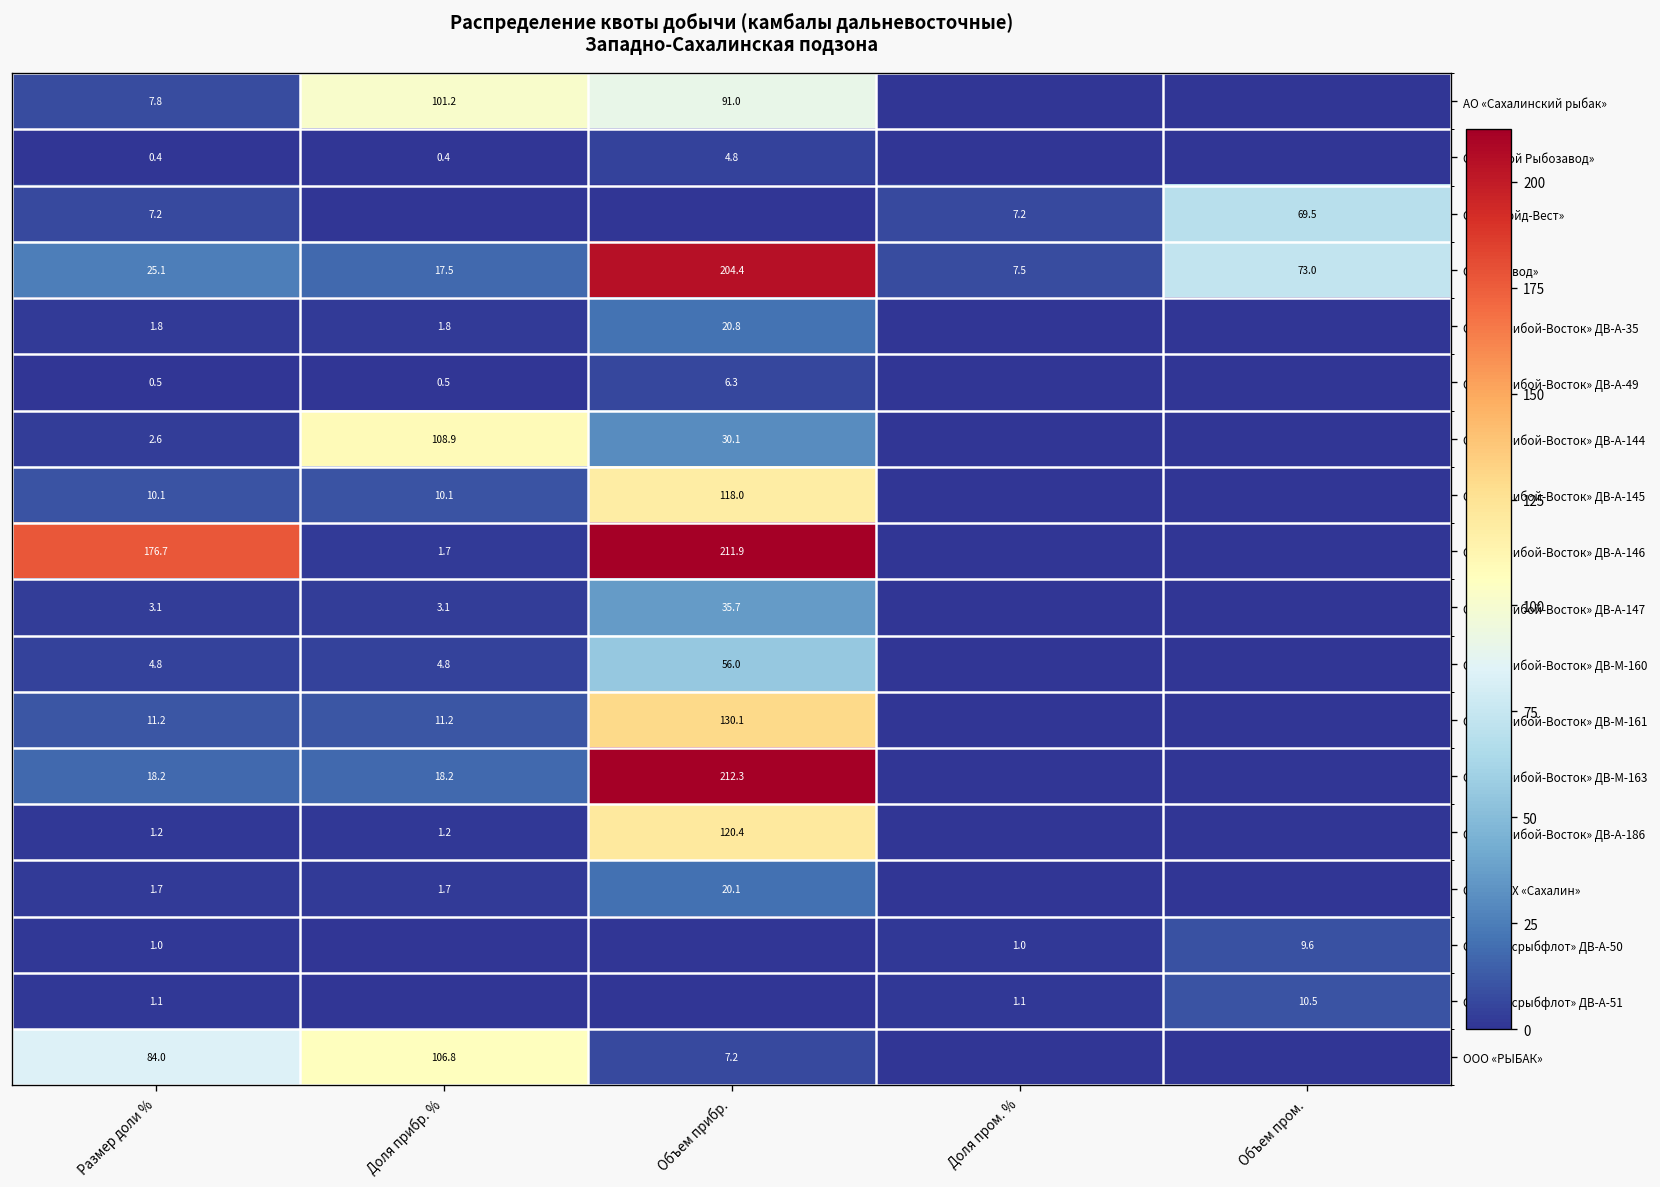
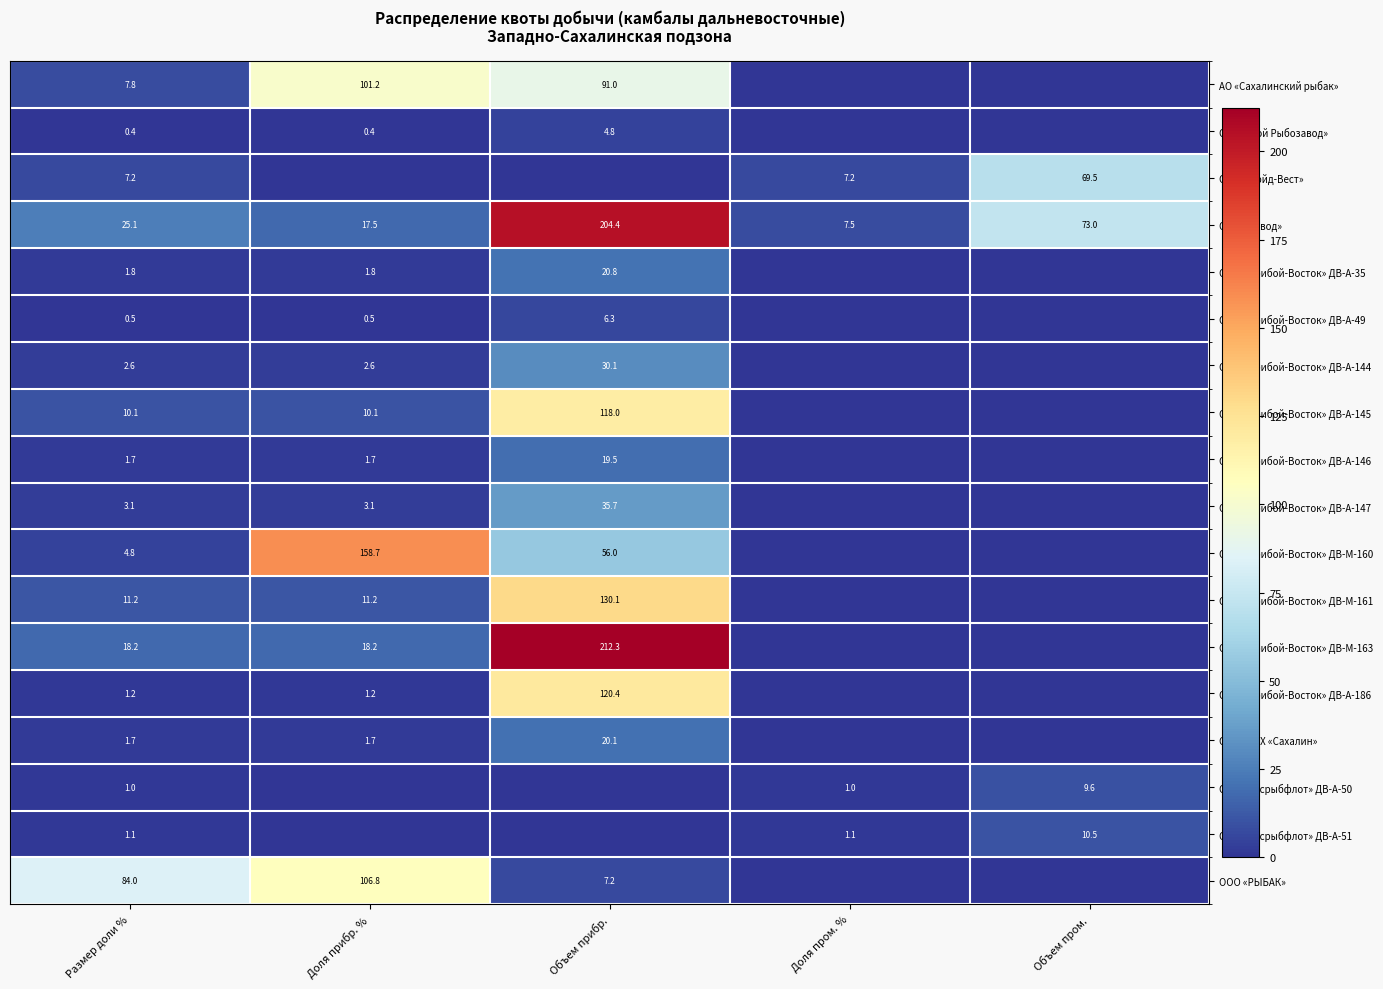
  {
    "АО «Сахалинский рыбак»": {
      "Размер доли %": 7.8,
      "Доля прибр. %": 101.2,
      "Объем прибр.": 91.0
    },
    "ООО «Прибой-Восток» ДВ-А-144": {
      "Размер доли %": 2.6,
-     "Доля прибр. %": 108.9,
+     "Доля прибр. %": 2.6,
      "Объем прибр.": 30.1
    },
    "ООО «Прибой-Восток» ДВ-А-145": {
      "Размер доли %": 10.1,
      "Доля прибр. %": 10.1,
      "Объем прибр.": 118.0
    },
    "ООО «Прибой-Восток» ДВ-А-146": {
-     "Размер доли %": 176.7,
+     "Размер доли %": 1.7,
      "Доля прибр. %": 1.7,
-     "Объем прибр.": 211.9
+     "Объем прибр.": 19.5
    },
    "ООО «Прибой-Восток» ДВ-А-147": {
      "Размер доли %": 3.1,
      "Доля прибр. %": 3.1,
      "Объем прибр.": 35.7
    },
    "ООО «Прибой-Восток» ДВ-М-160": {
      "Размер доли %": 4.8,
-     "Доля прибр. %": 4.8,
+     "Доля прибр. %": 158.7,
      "Объем прибр.": 56.0
    },
    "ООО «Прибой-Восток» ДВ-М-161": {
      "Размер доли %": 11.2,
      "Доля прибр. %": 11.2,
      "Объем прибр.": 130.1
    },
    "ООО «Прибой-Восток» ДВ-М-163": {
      "Размер доли %": 18.2,
      "Доля прибр. %": 18.2,
      "Объем прибр.": 212.3
    },
    "ООО «Прибой-Восток» ДВ-А-186": {
      "Размер доли %": 1.2,
      "Доля прибр. %": 1.2,
      "Объем прибр.": 120.4
    },
    "ООО «РЫБАК»": {
      "Размер доли %": 84.0,
      "Доля прибр. %": 106.8,
      "Объем прибр.": 7.2
    }
  }
